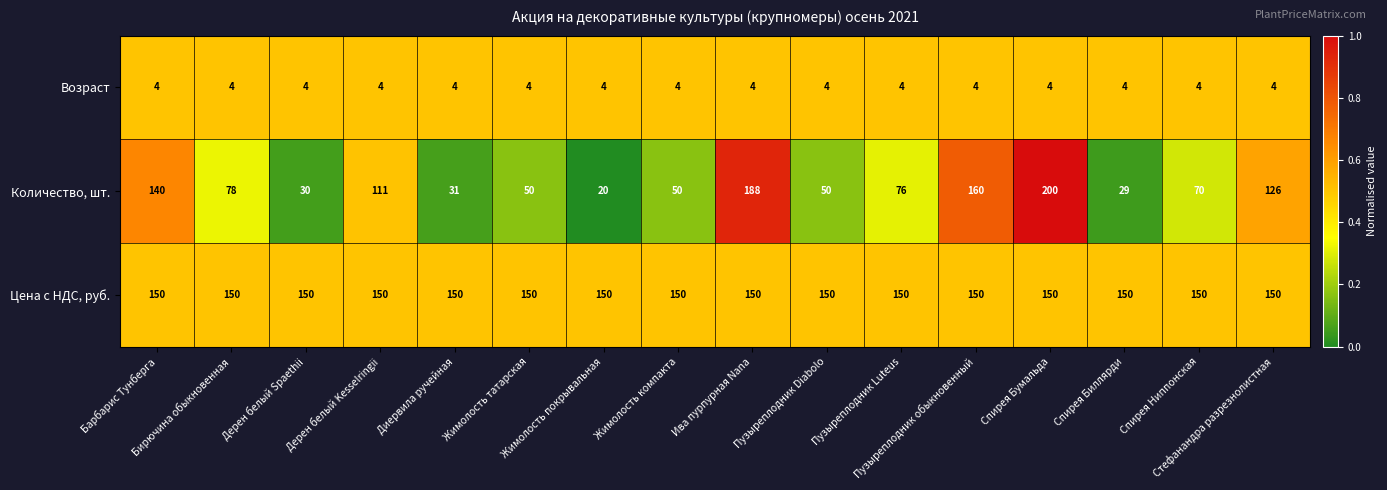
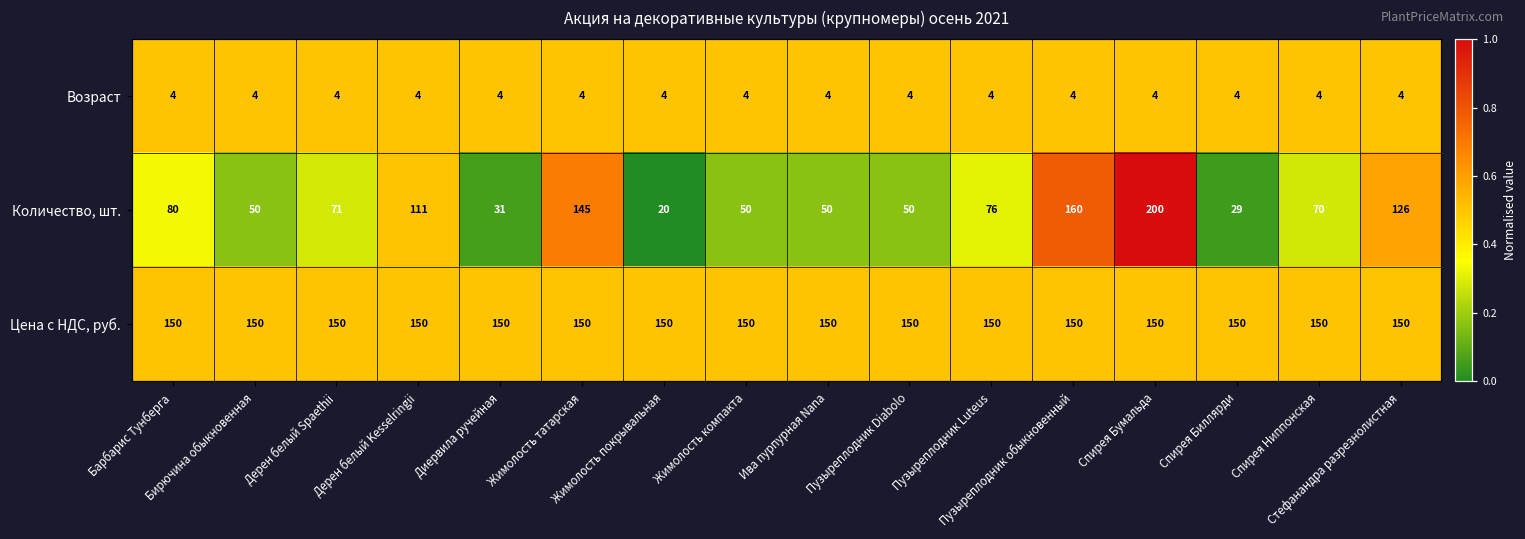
  {
    "Возраст": {
      "Барбарис Тунберга": 4,
      "Бирючина обыкновенная": 4,
      "Дерен белый Spaethii": 4,
      "Дерен белый Kesselringii": 4,
      "Диервила ручейная": 4,
      "Жимолость татарская": 4,
      "Жимолость покрывальная": 4,
      "Жимолость компакта": 4,
      "Ива пурпурная Nana": 4,
      "Пузыреплодник Diabolo": 4,
      "Пузыреплодник Luteus": 4,
      "Пузыреплодник обыкновенный": 4,
      "Спирея Бумальда": 4,
      "Спирея Биллярди": 4,
      "Спирея Ниппонская": 4,
      "Стефанандра разрезнолистная": 4
    },
    "Количество, шт.": {
-     "Барбарис Тунберга": 140,
-     "Бирючина обыкновенная": 78,
-     "Дерен белый Spaethii": 30,
+     "Барбарис Тунберга": 80,
+     "Бирючина обыкновенная": 50,
+     "Дерен белый Spaethii": 71,
      "Дерен белый Kesselringii": 111,
      "Диервила ручейная": 31,
-     "Жимолость татарская": 50,
+     "Жимолость татарская": 145,
      "Жимолость покрывальная": 20,
      "Жимолость компакта": 50,
-     "Ива пурпурная Nana": 188,
+     "Ива пурпурная Nana": 50,
      "Пузыреплодник Diabolo": 50,
      "Пузыреплодник Luteus": 76,
      "Пузыреплодник обыкновенный": 160,
      "Спирея Бумальда": 200,
      "Спирея Биллярди": 29,
      "Спирея Ниппонская": 70,
      "Стефанандра разрезнолистная": 126
    },
    "Цена с НДС, руб.": {
      "Барбарис Тунберга": 150,
      "Бирючина обыкновенная": 150,
      "Дерен белый Spaethii": 150,
      "Дерен белый Kesselringii": 150,
      "Диервила ручейная": 150,
      "Жимолость татарская": 150,
      "Жимолость покрывальная": 150,
      "Жимолость компакта": 150,
      "Ива пурпурная Nana": 150,
      "Пузыреплодник Diabolo": 150,
      "Пузыреплодник Luteus": 150,
      "Пузыреплодник обыкновенный": 150,
      "Спирея Бумальда": 150,
      "Спирея Биллярди": 150,
      "Спирея Ниппонская": 150,
      "Стефанандра разрезнолистная": 150
    }
  }
